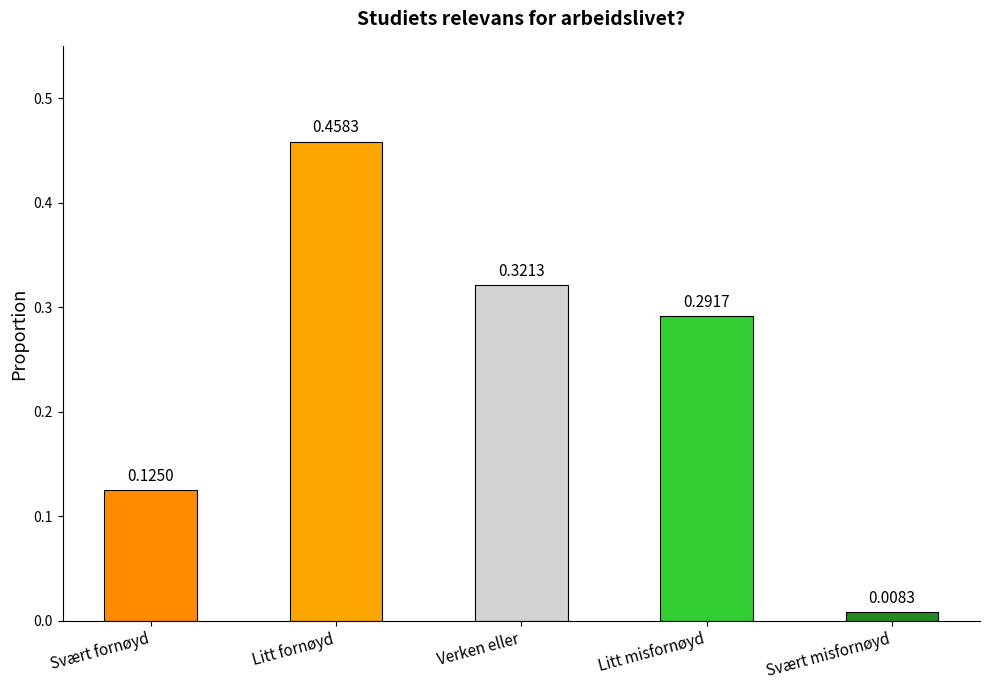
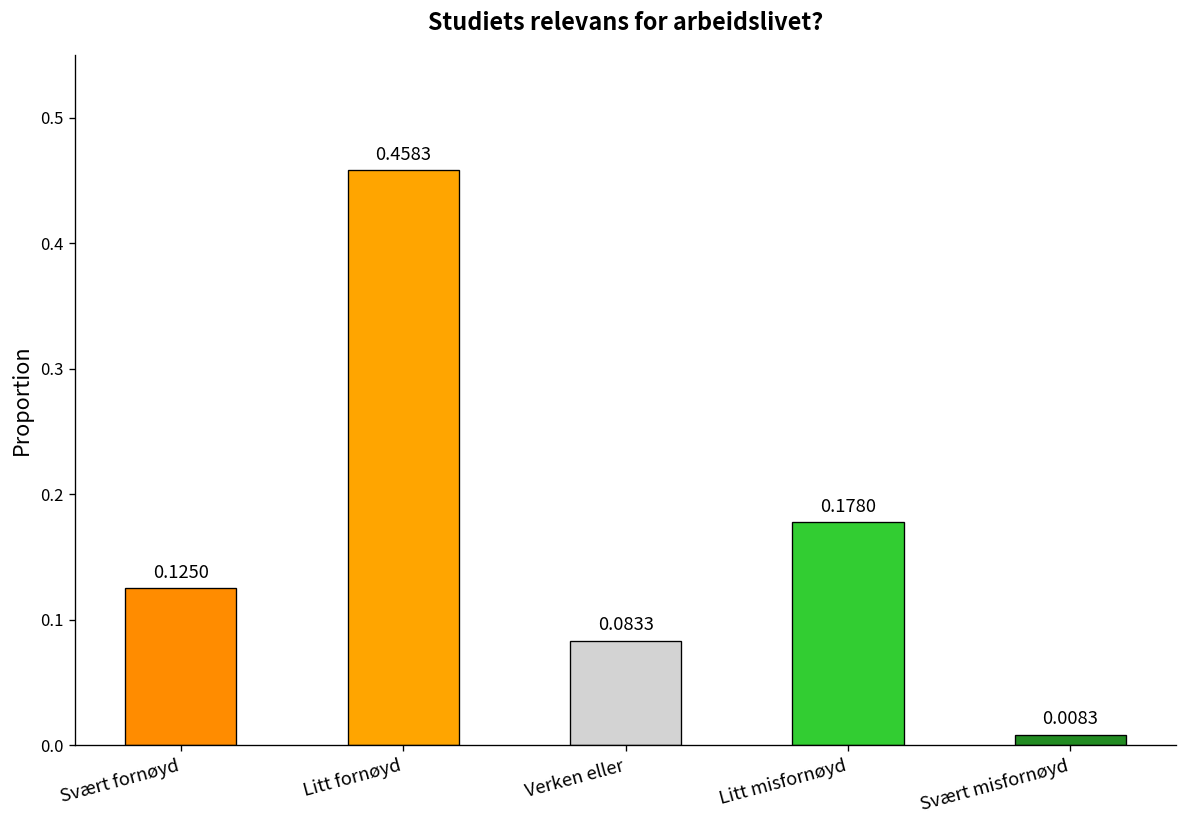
  {
    "Svært fornøyd": 0.1250,
    "Litt fornøyd": 0.4583,
-   "Verken eller": 0.3213,
-   "Litt misfornøyd": 0.2917,
+   "Verken eller": 0.0833,
+   "Litt misfornøyd": 0.1780,
    "Svært misfornøyd": 0.0083
  }
